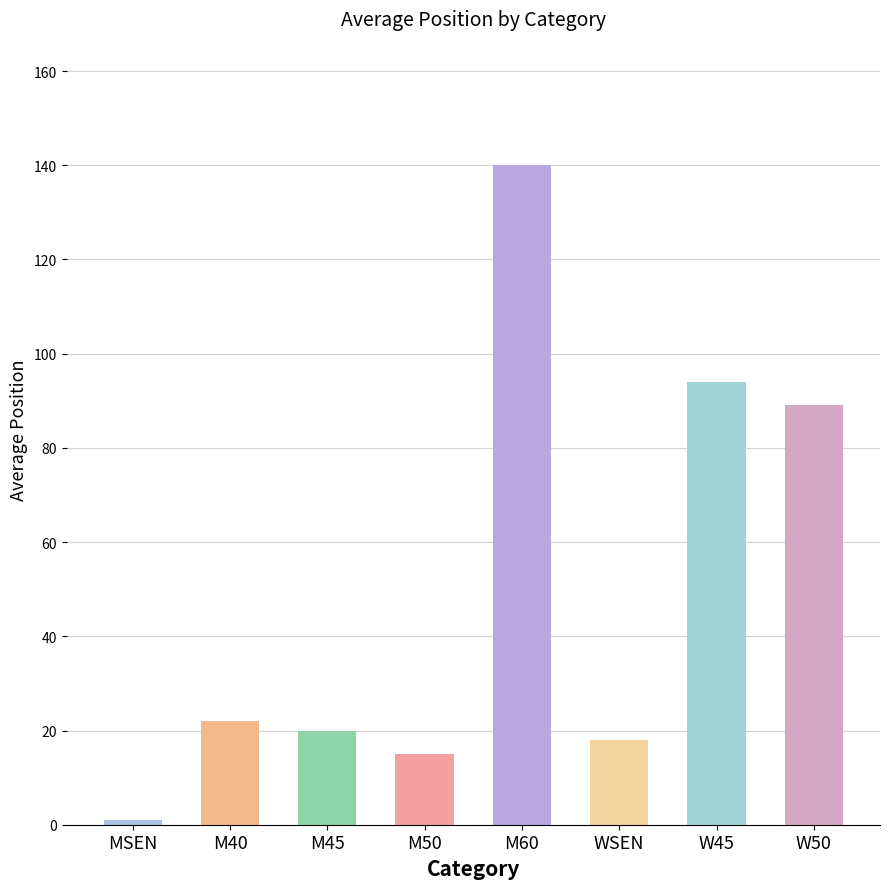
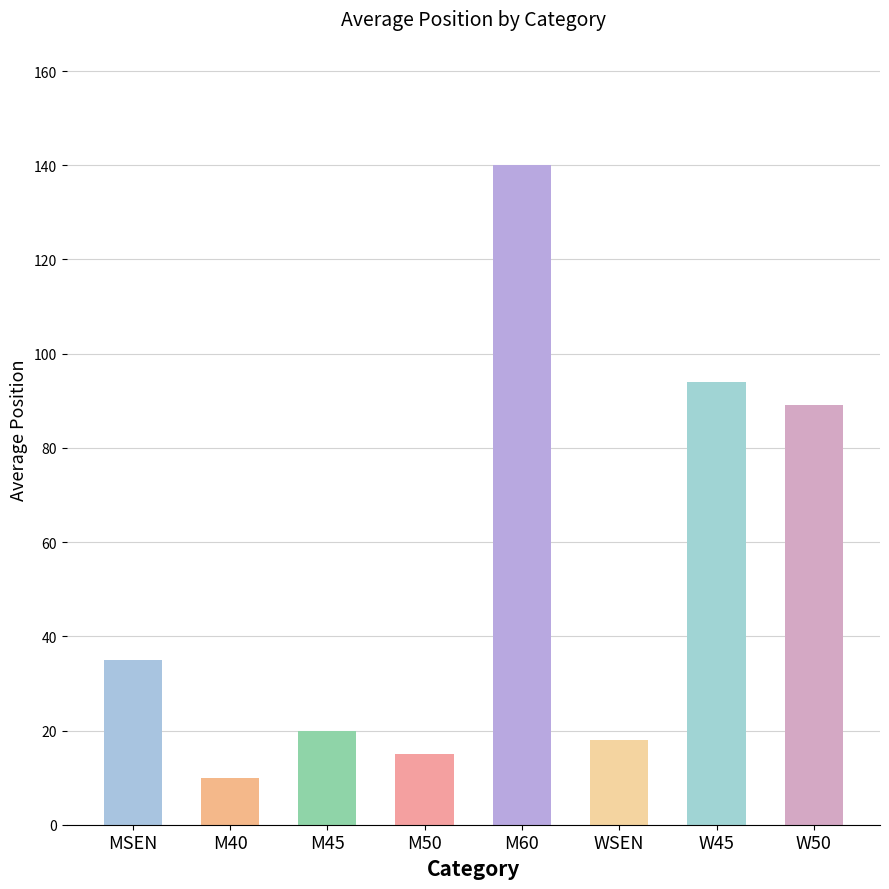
  {
-   "MSEN": 1,
-   "M40": 22,
+   "MSEN": 35,
+   "M40": 10,
    "M45": 20,
    "M50": 15,
    "M60": 140,
    "WSEN": 18,
    "W45": 94,
    "W50": 89
  }
